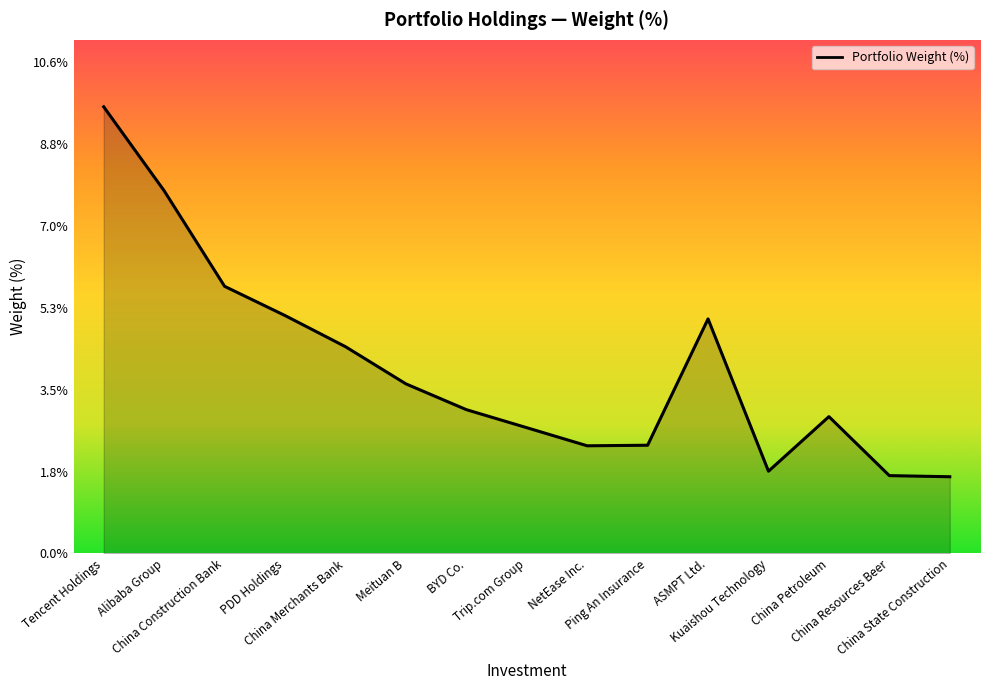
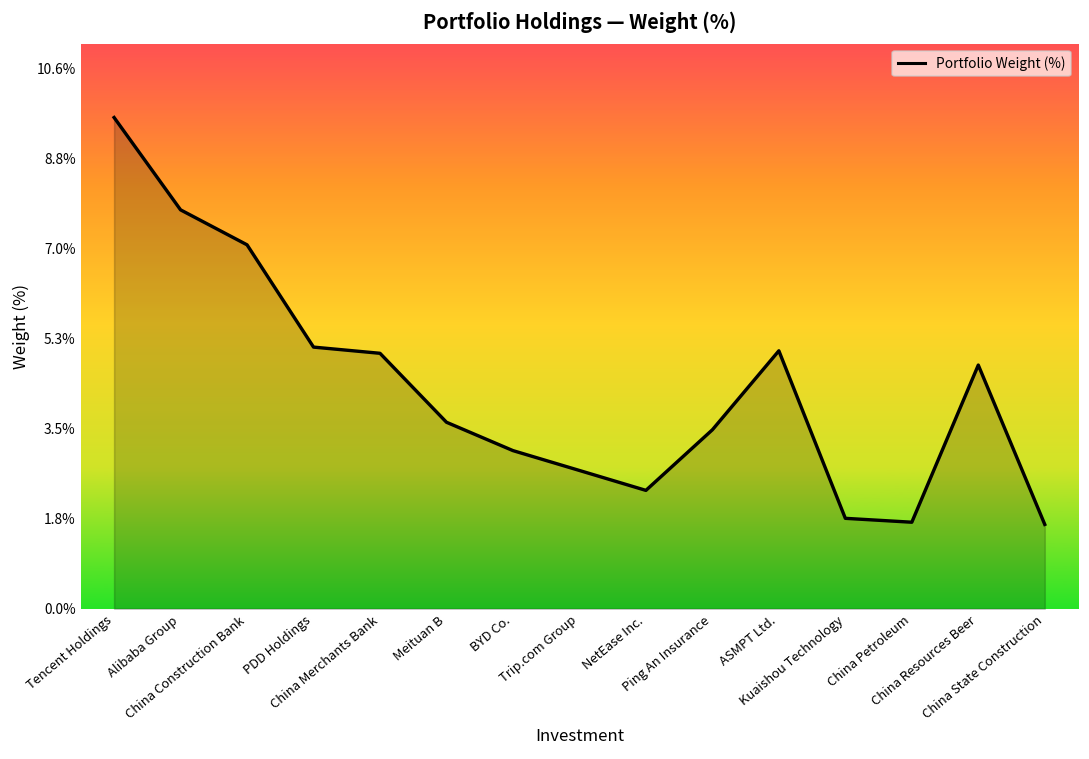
  {
    "Tencent Holdings": "9.6%",
    "Alibaba Group": "7.8%",
-   "China Construction Bank": "5.7%",
+   "China Construction Bank": "7.1%",
    "PDD Holdings": "5.1%",
-   "China Merchants Bank": "4.4%",
+   "China Merchants Bank": "5.0%",
    "Meituan B": "3.6%",
    "BYD Co.": "3.1%",
    "Trip.com Group": "2.7%",
    "NetEase Inc.": "2.3%",
-   "Ping An Insurance": "2.3%",
+   "Ping An Insurance": "3.5%",
    "ASMPT Ltd.": "5.0%",
    "Kuaishou Technology": "1.8%",
-   "China Petroleum": "2.9%",
-   "China Resources Beer": "1.7%",
+   "China Petroleum": "1.7%",
+   "China Resources Beer": "4.8%",
    "China State Construction": "1.6%"
  }
